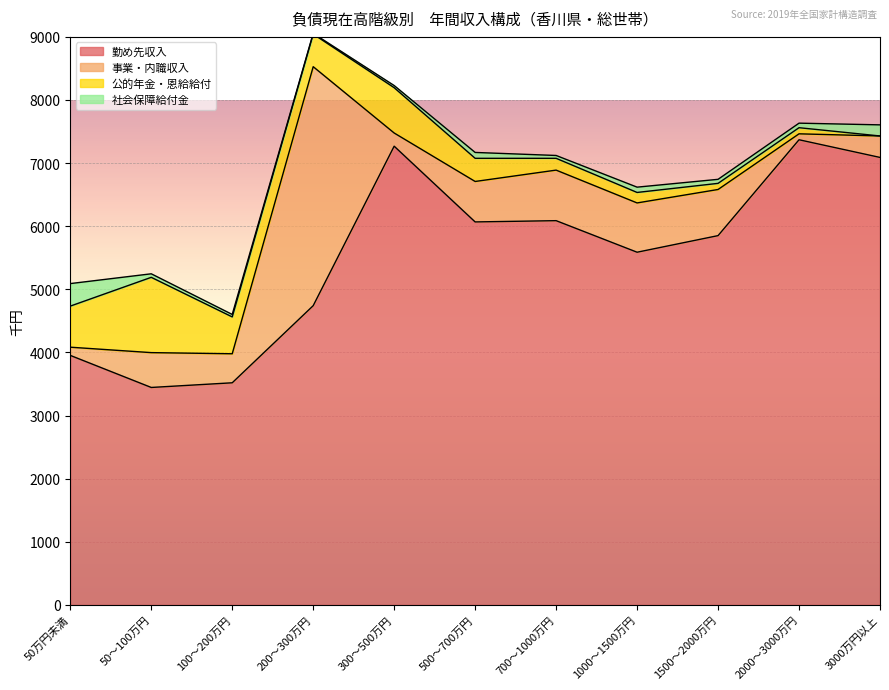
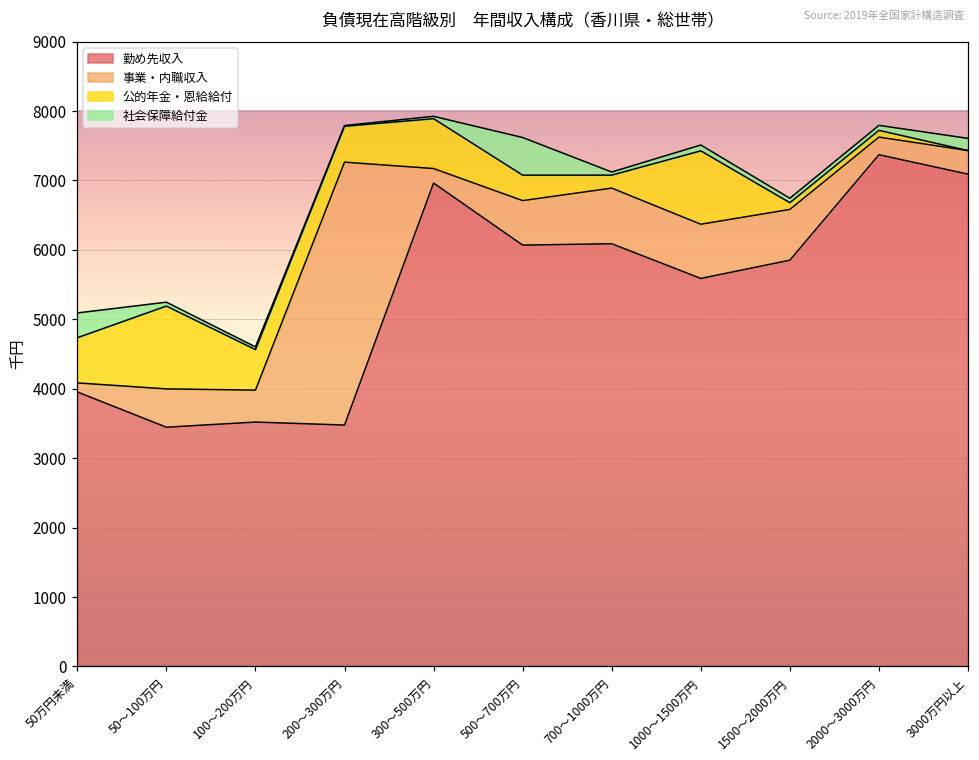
  {
    "勤め先収入": {
      "50万円未満": 4000,
      "50～100万円": 3400,
      "100～200万円": 3500,
-     "200～300万円": 4700,
-     "300～500万円": 7300,
+     "200～300万円": 3500,
+     "300～500万円": 7000,
      "500～700万円": 6100,
      "700～1000万円": 6100,
      "1000～1500万円": 5600,
      "1500～2000万円": 5900,
      "2000～3000万円": 7400,
      "3000万円以上": 7100
    },
    "事業・内職収入": {
      "50万円未満": 100,
      "50～100万円": 600,
      "100～200万円": 500,
      "200～300万円": 3800,
      "300～500万円": 200,
      "500～700万円": 600,
      "700～1000万円": 800,
      "1000～1500万円": 800,
      "1500～2000万円": 700,
-     "2000～3000万円": 100
+     "2000～3000万円": 300
    },
    "公的年金・恩給給付": {
      "50万円未満": 700,
      "50～100万円": 1200,
      "500～700万円": 400,
      "700～1000万円": 200,
-     "1000～1500万円": 200,
+     "1000～1500万円": 1100,
      "1500～2000万円": 100,
      "2000～3000万円": 100
    },
    "社会保障給付金": {
      "50万円未満": 400,
      "50～100万円": 100,
-     "500～700万円": 100,
+     "500～700万円": 500,
      "700～1000万円": 0,
      "1000～1500万円": 100,
      "1500～2000万円": 100,
      "2000～3000万円": 100,
      "3000万円以上": 200
    }
  }
